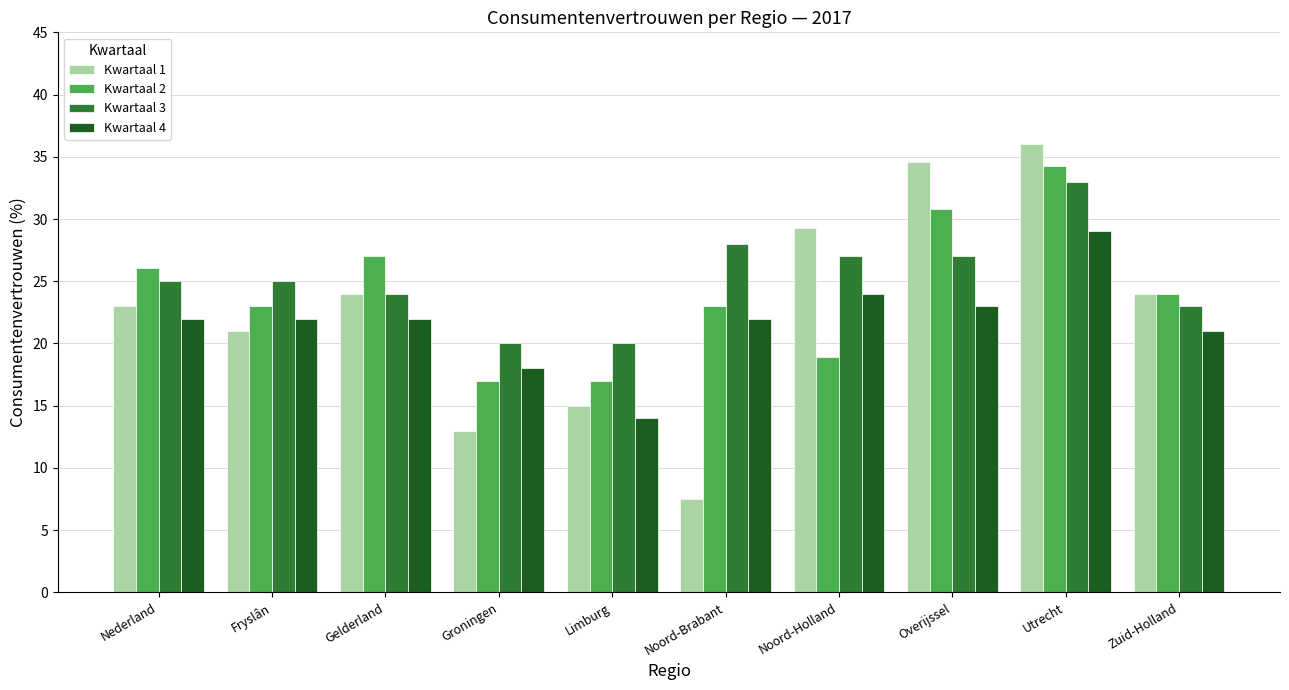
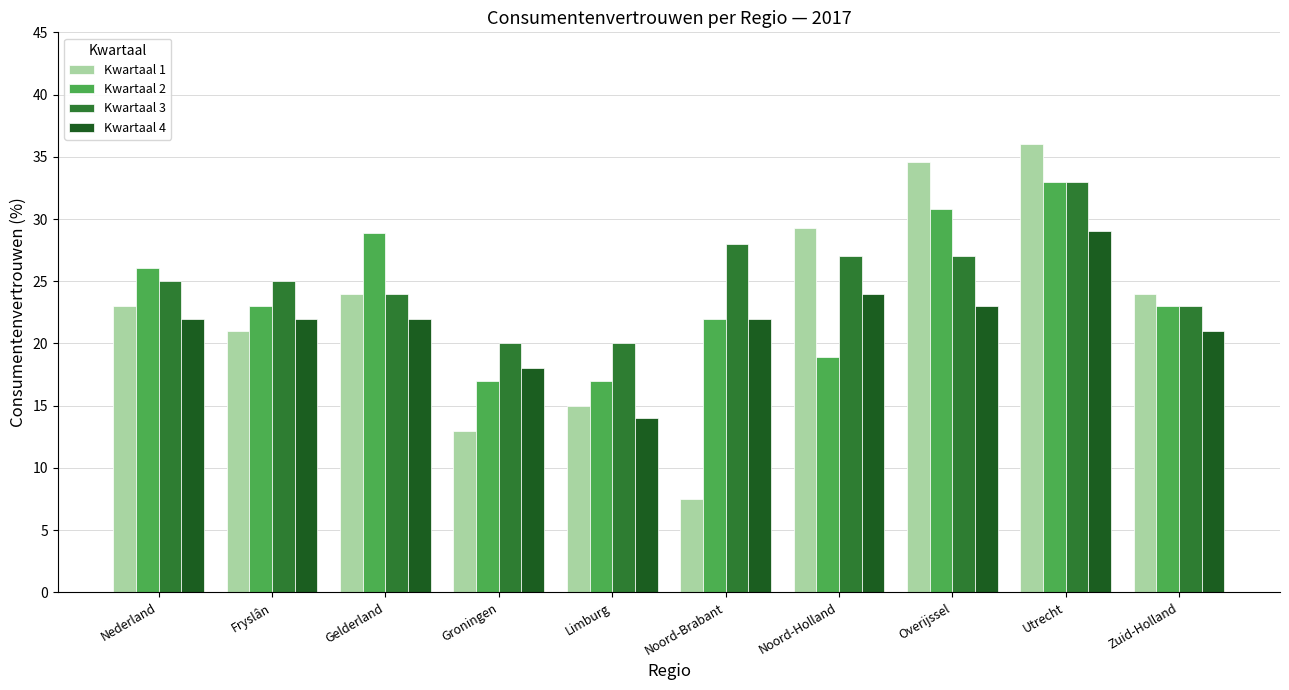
  {
    "Kwartaal 1": {
      "Nederland": 23.0,
      "Fryslân": 21.0,
      "Gelderland": 24.0,
      "Groningen": 13.0,
      "Limburg": 15.0,
      "Noord-Brabant": 7.5,
      "Noord-Holland": 29.3,
      "Overijssel": 34.6,
      "Utrecht": 36.0,
      "Zuid-Holland": 24.0
    },
    "Kwartaal 2": {
      "Nederland": 26.1,
      "Fryslân": 23.0,
-     "Gelderland": 27.0,
+     "Gelderland": 28.9,
      "Groningen": 17.0,
      "Limburg": 17.0,
-     "Noord-Brabant": 23,
+     "Noord-Brabant": 22,
      "Noord-Holland": 18.9,
      "Overijssel": 30.8,
-     "Utrecht": 34.3,
-     "Zuid-Holland": 24
+     "Utrecht": 33.0,
+     "Zuid-Holland": 23
    }
  }
